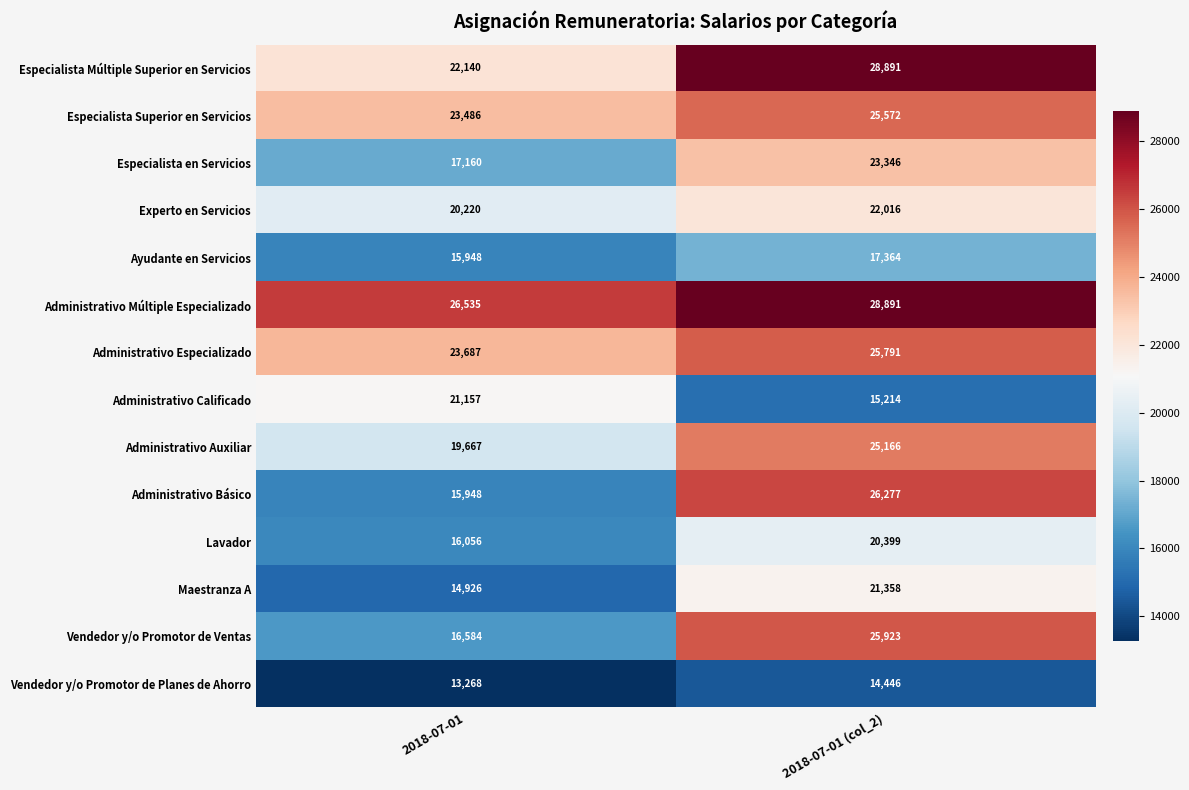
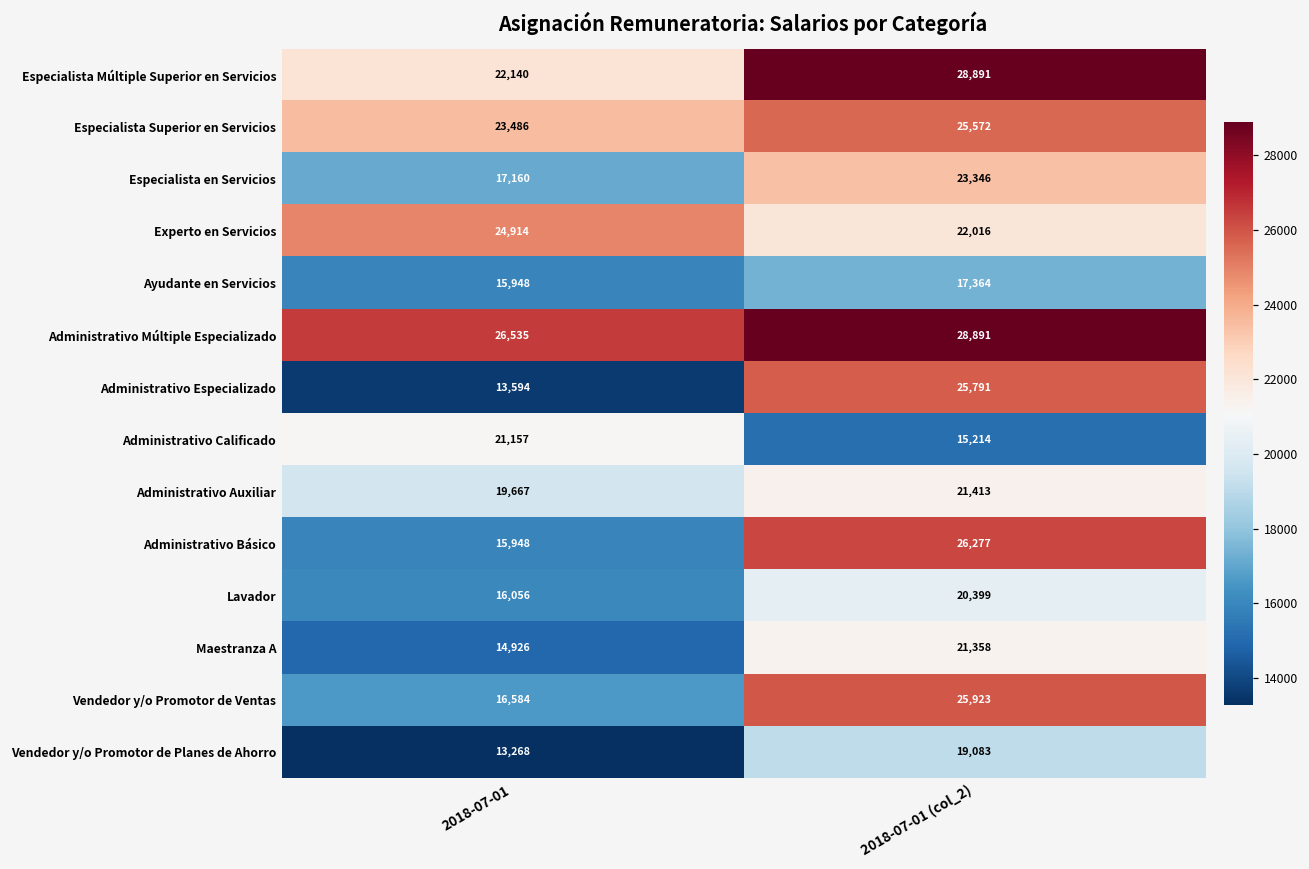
  {
    "Especialista Múltiple Superior en Servicios": {
      "2018-07-01": "22,140",
      "2018-07-01 (col_2)": "28,891"
    },
    "Especialista Superior en Servicios": {
      "2018-07-01": "23,486",
      "2018-07-01 (col_2)": "25,572"
    },
    "Especialista en Servicios": {
      "2018-07-01": "17,160",
      "2018-07-01 (col_2)": "23,346"
    },
    "Experto en Servicios": {
-     "2018-07-01": "20,220",
+     "2018-07-01": "24,914",
      "2018-07-01 (col_2)": "22,016"
    },
    "Ayudante en Servicios": {
      "2018-07-01": "15,948",
      "2018-07-01 (col_2)": "17,364"
    },
    "Administrativo Múltiple Especializado": {
      "2018-07-01": "26,535",
      "2018-07-01 (col_2)": "28,891"
    },
    "Administrativo Especializado": {
-     "2018-07-01": "23,687",
+     "2018-07-01": "13,594",
      "2018-07-01 (col_2)": "25,791"
    },
    "Administrativo Calificado": {
      "2018-07-01": "21,157",
      "2018-07-01 (col_2)": "15,214"
    },
    "Administrativo Auxiliar": {
      "2018-07-01": "19,667",
-     "2018-07-01 (col_2)": "25,166"
+     "2018-07-01 (col_2)": "21,413"
    },
    "Administrativo Básico": {
      "2018-07-01": "15,948",
      "2018-07-01 (col_2)": "26,277"
    },
    "Lavador": {
      "2018-07-01": "16,056",
      "2018-07-01 (col_2)": "20,399"
    },
    "Maestranza A": {
      "2018-07-01": "14,926",
      "2018-07-01 (col_2)": "21,358"
    },
    "Vendedor y/o Promotor de Ventas": {
      "2018-07-01": "16,584",
      "2018-07-01 (col_2)": "25,923"
    },
    "Vendedor y/o Promotor de Planes de Ahorro": {
      "2018-07-01": "13,268",
-     "2018-07-01 (col_2)": "14,446"
+     "2018-07-01 (col_2)": "19,083"
    }
  }
